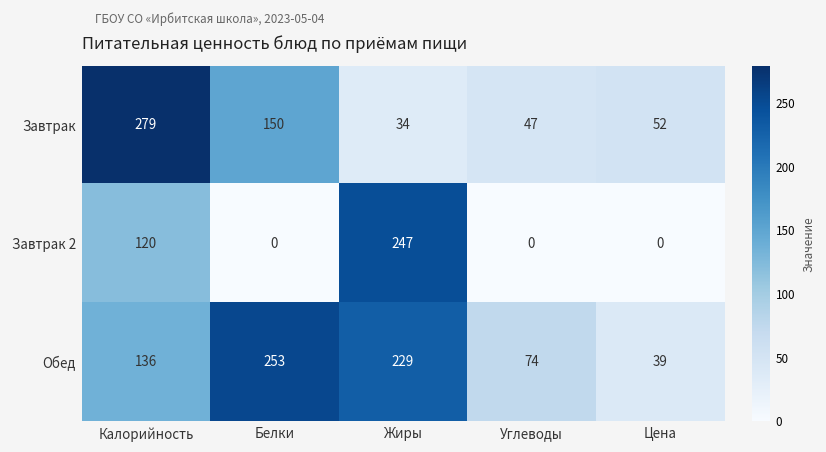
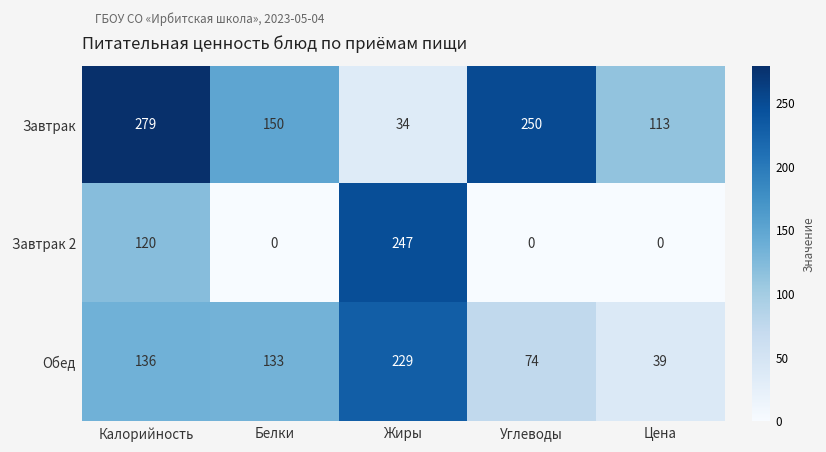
  {
    "Завтрак": {
      "Калорийность": 279,
      "Белки": 150,
      "Жиры": 34,
-     "Углеводы": 47,
-     "Цена": 52
+     "Углеводы": 250,
+     "Цена": 113
    },
    "Завтрак 2": {
      "Калорийность": 120,
      "Белки": 0,
      "Жиры": 247,
      "Углеводы": 0,
      "Цена": 0
    },
    "Обед": {
      "Калорийность": 136,
-     "Белки": 253,
+     "Белки": 133,
      "Жиры": 229,
      "Углеводы": 74,
      "Цена": 39
    }
  }
